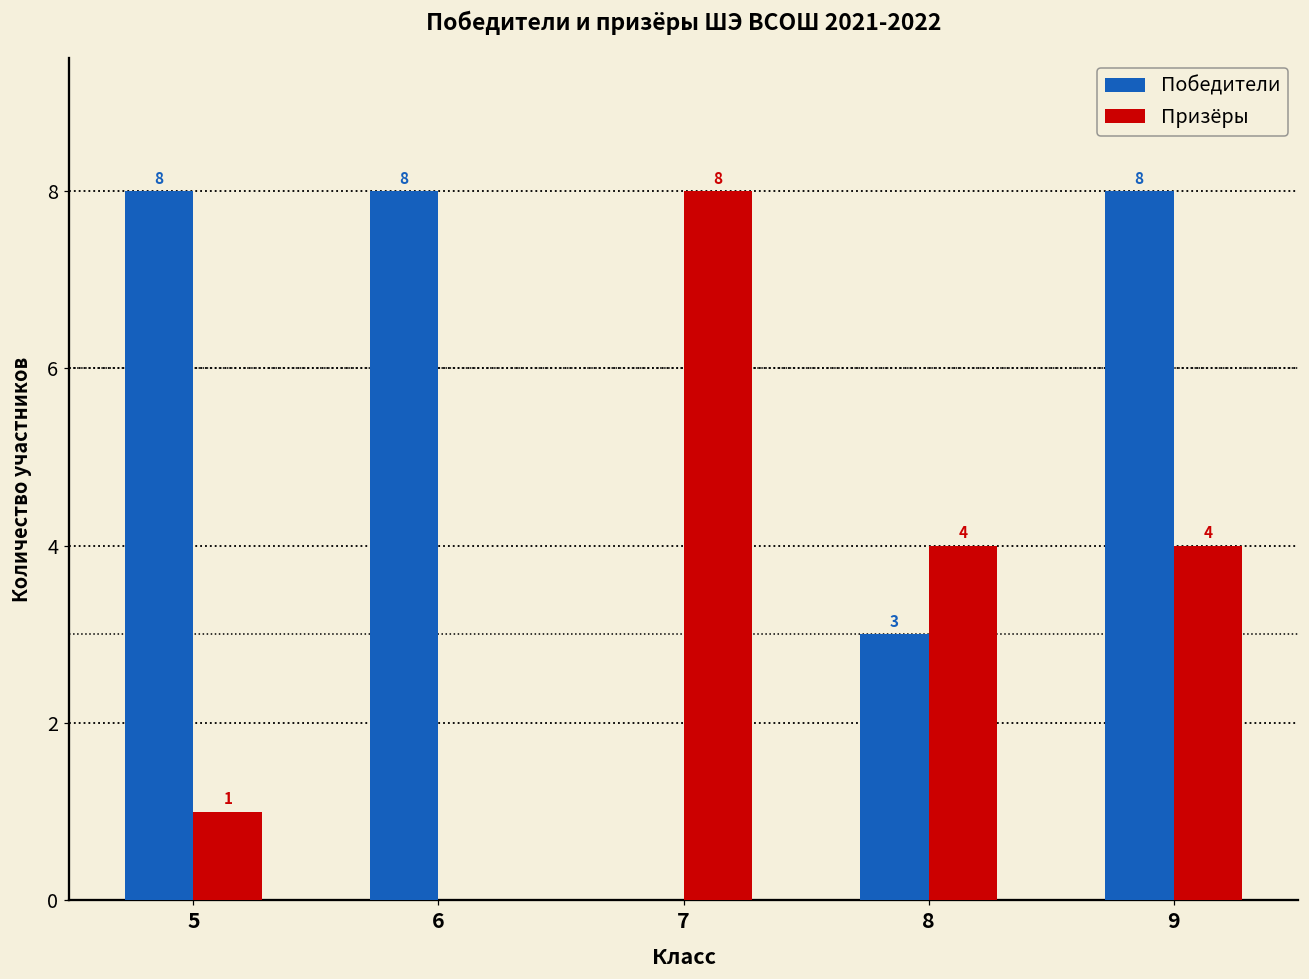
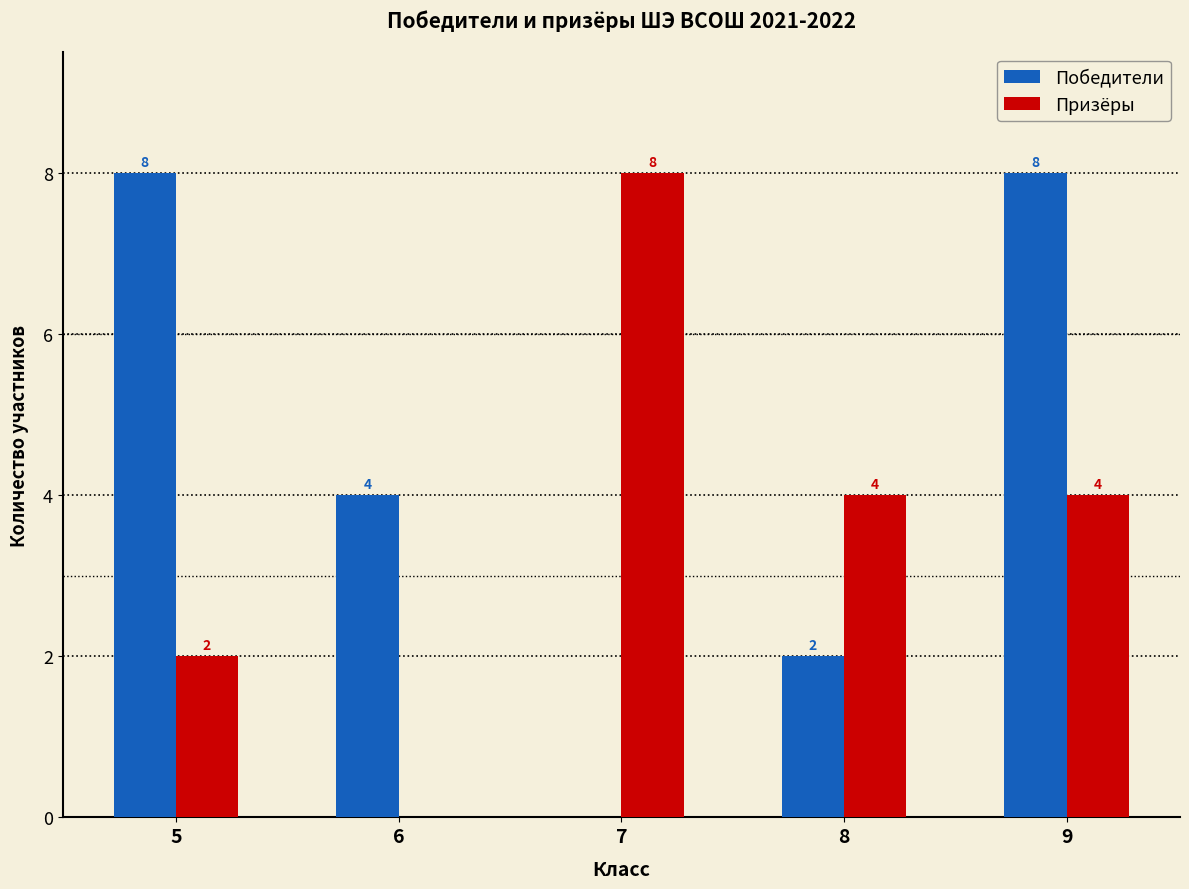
  {
    "Победители": {
      "5": 8,
-     "6": 8,
-     "8": 3,
+     "6": 4,
+     "8": 2,
      "9": 8
    },
    "Призёры": {
-     "5": 1,
+     "5": 2,
      "7": 8,
      "8": 4,
      "9": 4
    }
  }
